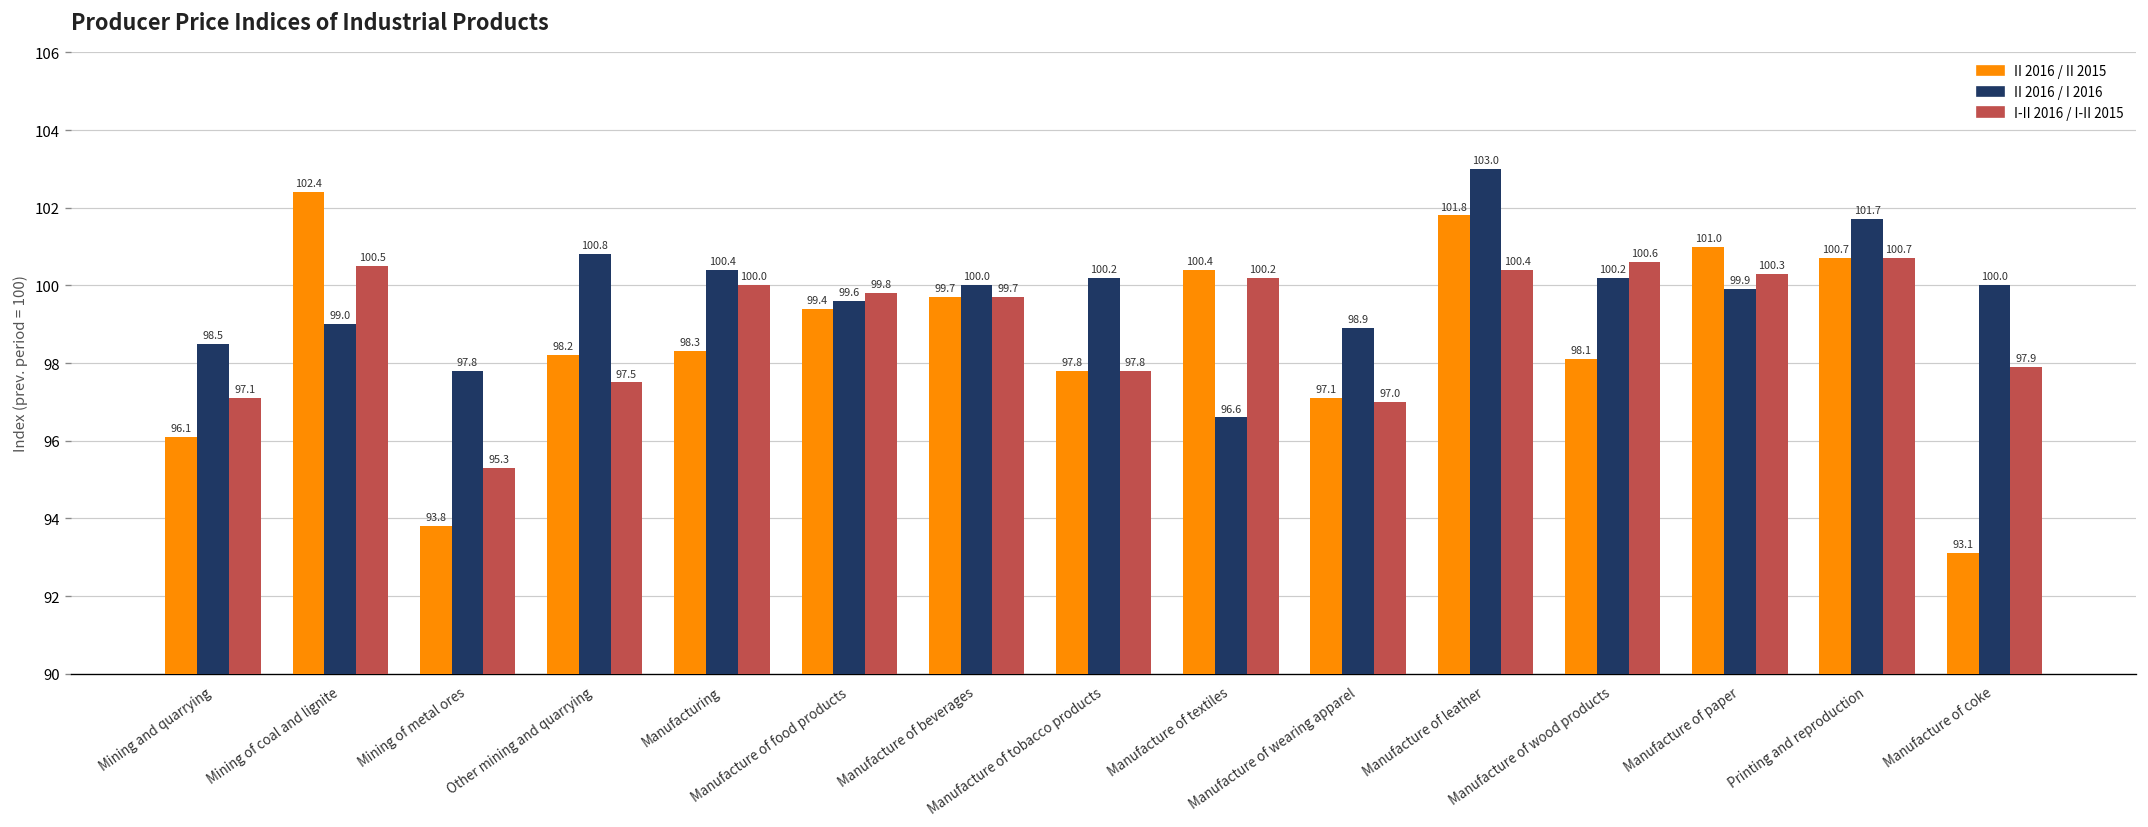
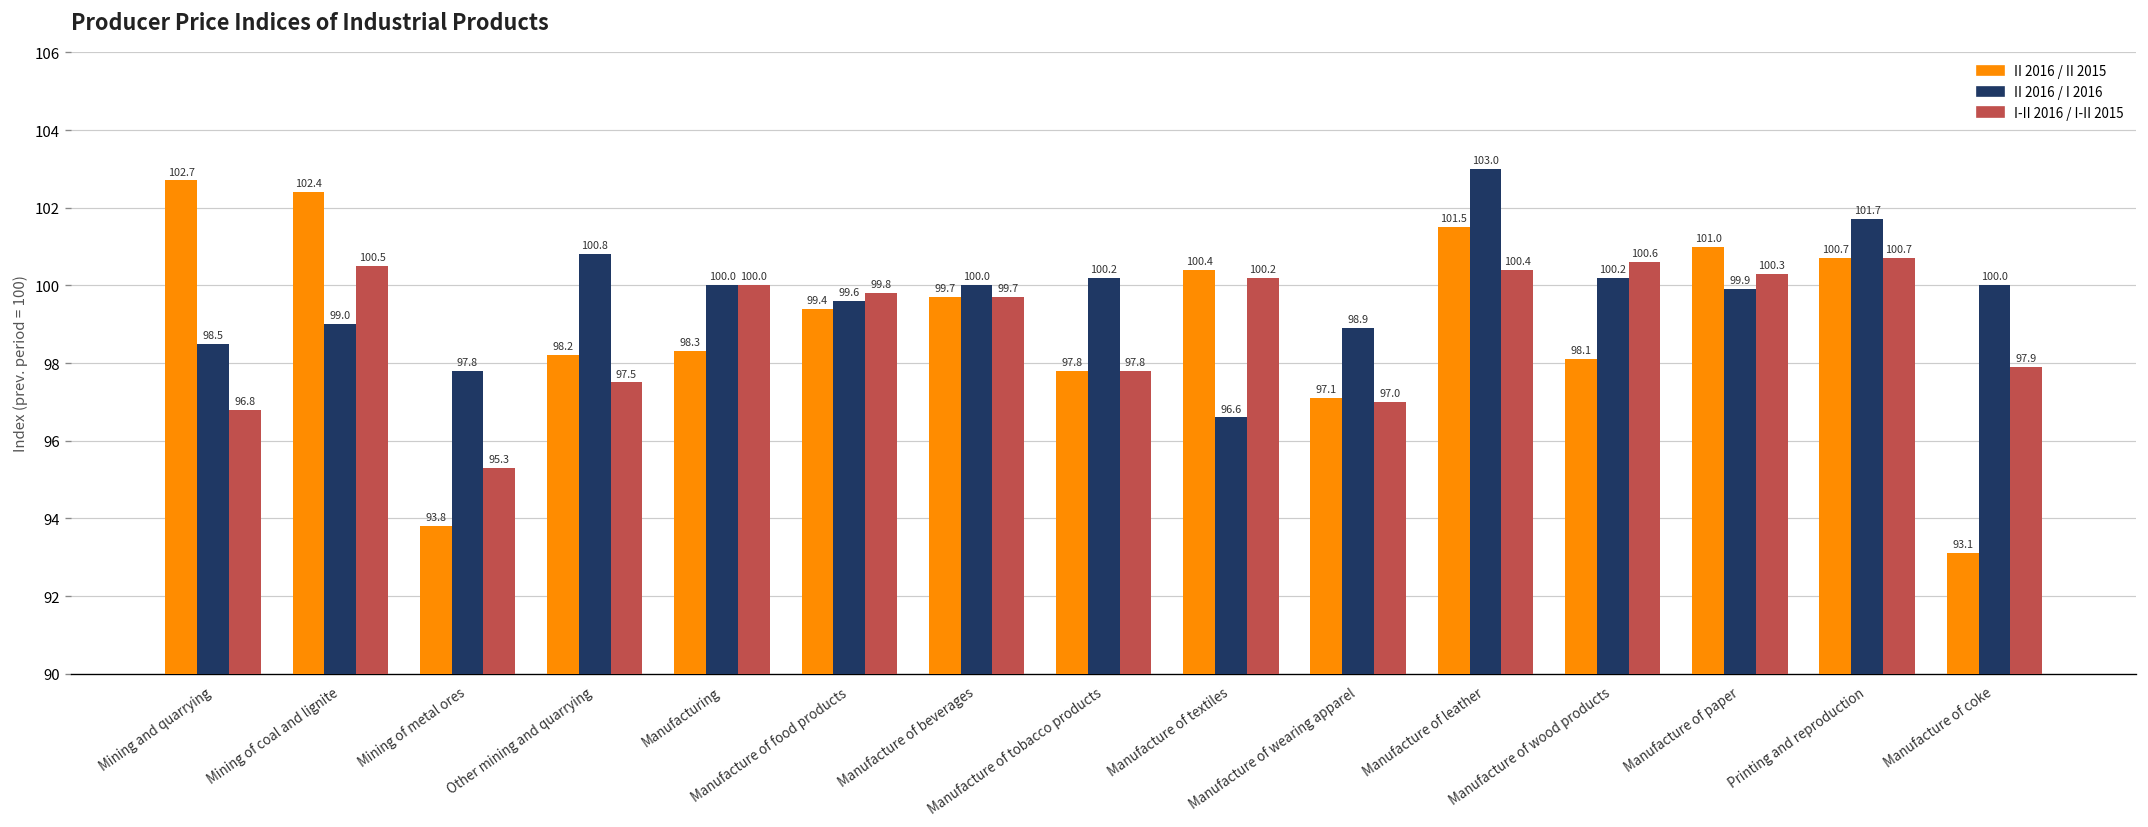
  {
    "II 2016 / II 2015": {
-     "Mining and quarrying": 96.1,
+     "Mining and quarrying": 102.7,
      "Mining of coal and lignite": 102.4,
      "Mining of metal ores": 93.8,
      "Other mining and quarrying": 98.2,
      "Manufacturing": 98.3,
      "Manufacture of food products": 99.4,
      "Manufacture of beverages": 99.7,
      "Manufacture of tobacco products": 97.8,
      "Manufacture of textiles": 100.4,
      "Manufacture of wearing apparel": 97.1,
-     "Manufacture of leather": 101.8,
+     "Manufacture of leather": 101.5,
      "Manufacture of wood products": 98.1,
      "Manufacture of paper": 101.0,
      "Printing and reproduction": 100.7,
      "Manufacture of coke": 93.1
    },
    "II 2016 / I 2016": {
      "Mining and quarrying": 98.5,
      "Mining of coal and lignite": 99.0,
      "Mining of metal ores": 97.8,
      "Other mining and quarrying": 100.8,
-     "Manufacturing": 100.4,
+     "Manufacturing": 100.0,
      "Manufacture of food products": 99.6,
      "Manufacture of beverages": 100.0,
      "Manufacture of tobacco products": 100.2,
      "Manufacture of textiles": 96.6,
      "Manufacture of wearing apparel": 98.9,
      "Manufacture of leather": 103.0,
      "Manufacture of wood products": 100.2,
      "Manufacture of paper": 99.9,
      "Printing and reproduction": 101.7,
      "Manufacture of coke": 100.0
    },
    "I-II 2016 / I-II 2015": {
-     "Mining and quarrying": 97.1,
+     "Mining and quarrying": 96.8,
      "Mining of coal and lignite": 100.5,
      "Mining of metal ores": 95.3,
      "Other mining and quarrying": 97.5,
      "Manufacturing": 100.0,
      "Manufacture of food products": 99.8,
      "Manufacture of beverages": 99.7,
      "Manufacture of tobacco products": 97.8,
      "Manufacture of textiles": 100.2,
      "Manufacture of wearing apparel": 97.0,
      "Manufacture of leather": 100.4,
      "Manufacture of wood products": 100.6,
      "Manufacture of paper": 100.3,
      "Printing and reproduction": 100.7,
      "Manufacture of coke": 97.9
    }
  }
